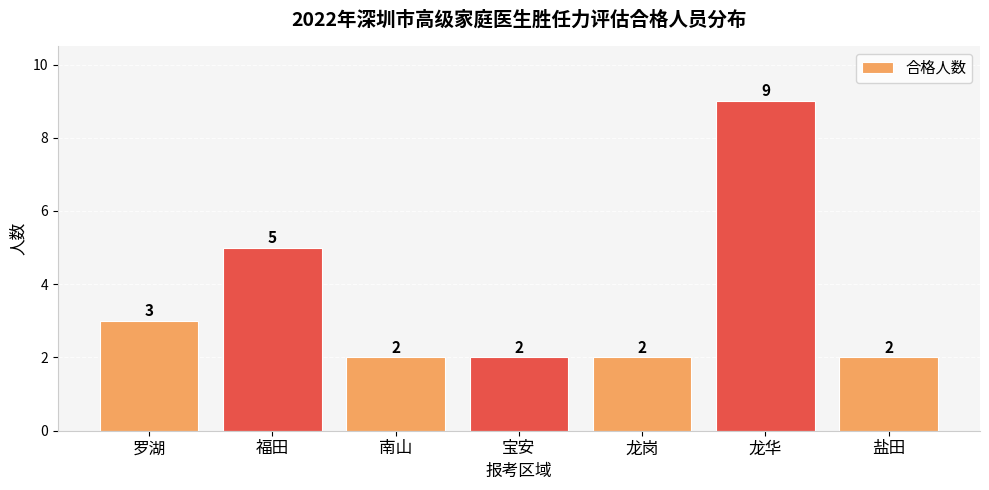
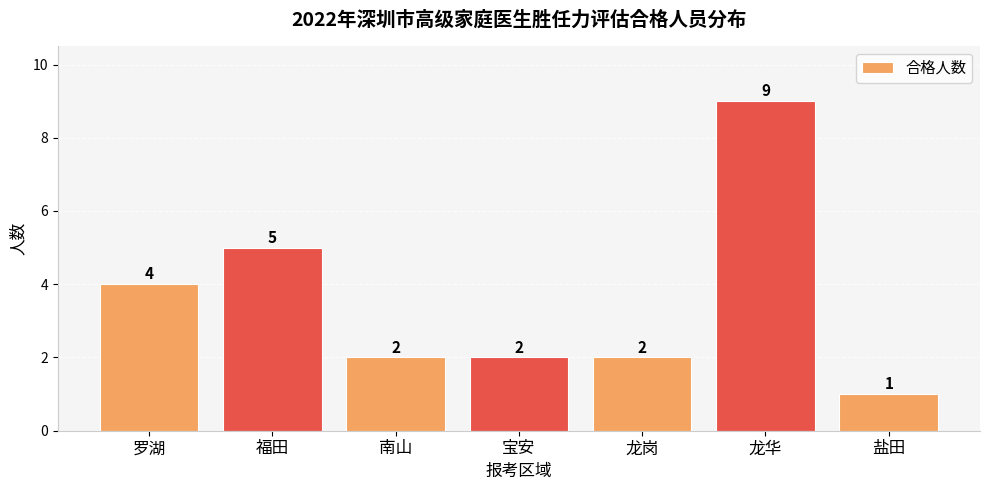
  {
-   "罗湖": 3,
+   "罗湖": 4,
    "福田": 5,
    "南山": 2,
    "宝安": 2,
    "龙岗": 2,
    "龙华": 9,
-   "盐田": 2
+   "盐田": 1
  }
